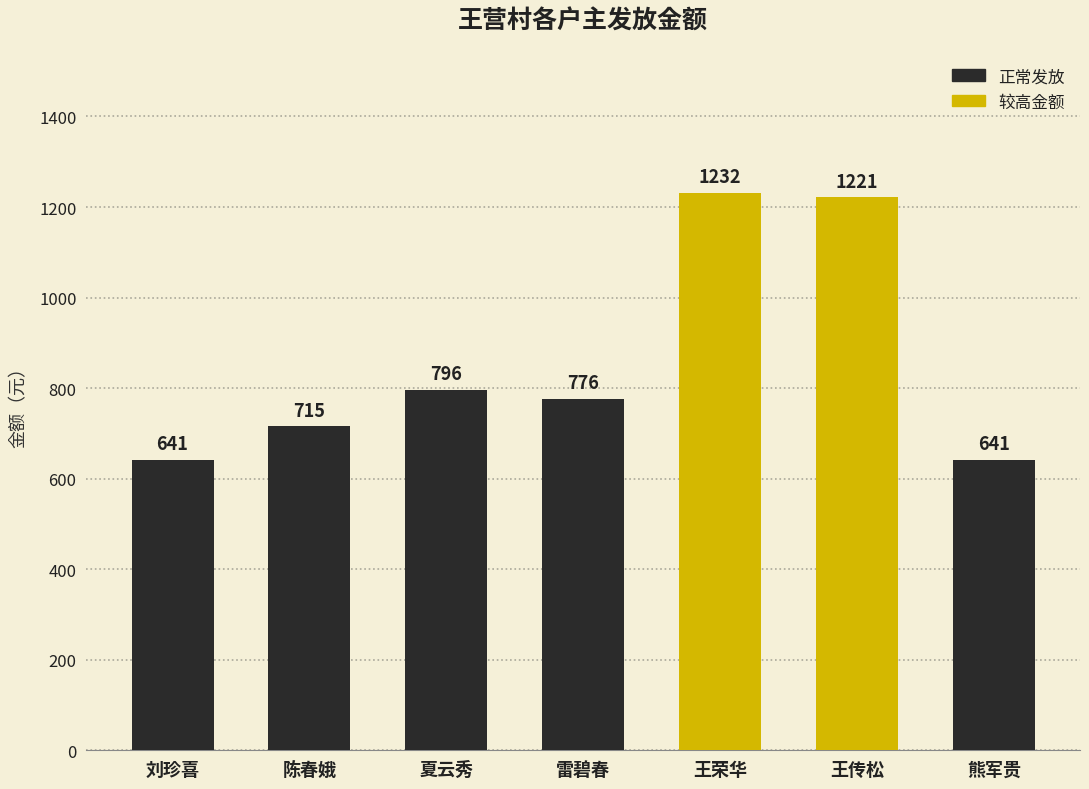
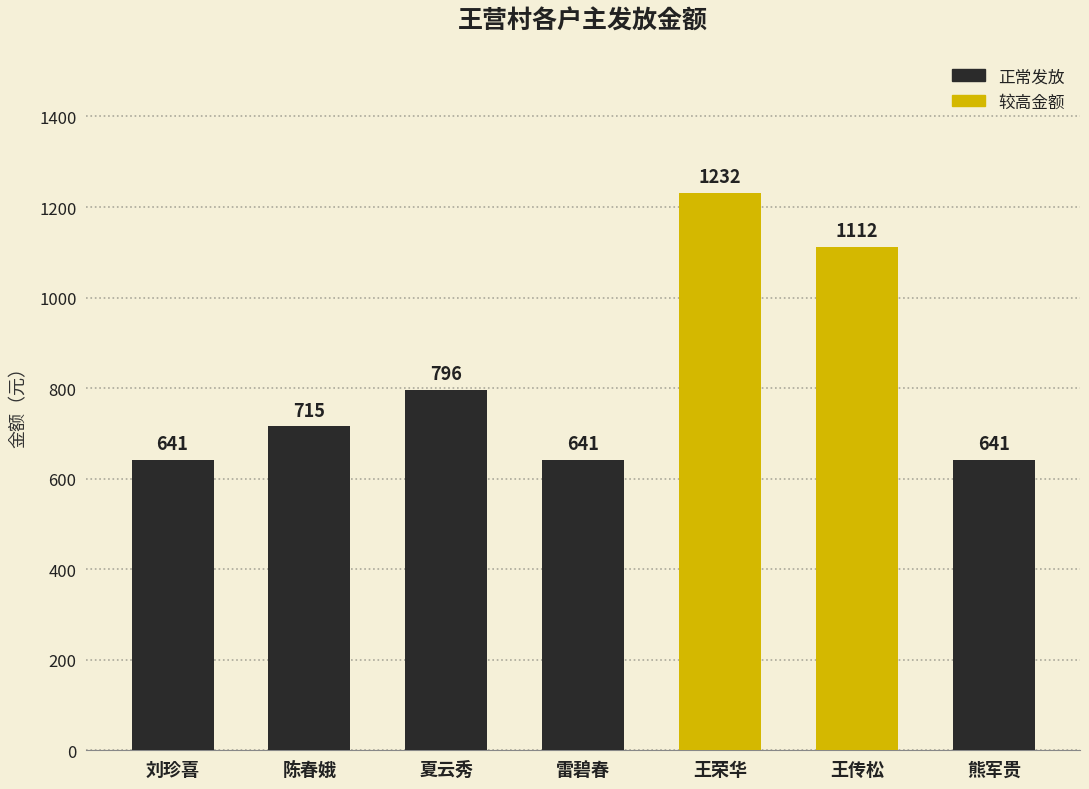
  {
    "刘珍喜": 641,
    "陈春娥": 715,
    "夏云秀": 796,
-   "雷碧春": 776,
+   "雷碧春": 641,
    "王荣华": 1232,
-   "王传松": 1221,
+   "王传松": 1112,
    "熊军贵": 641
  }
